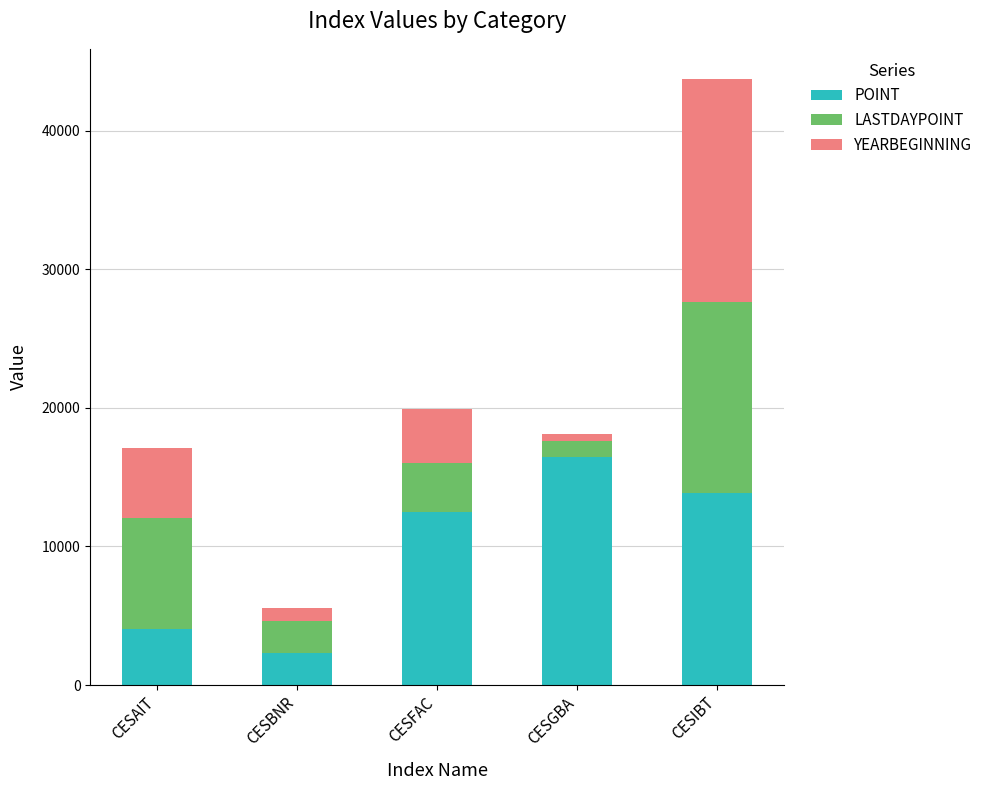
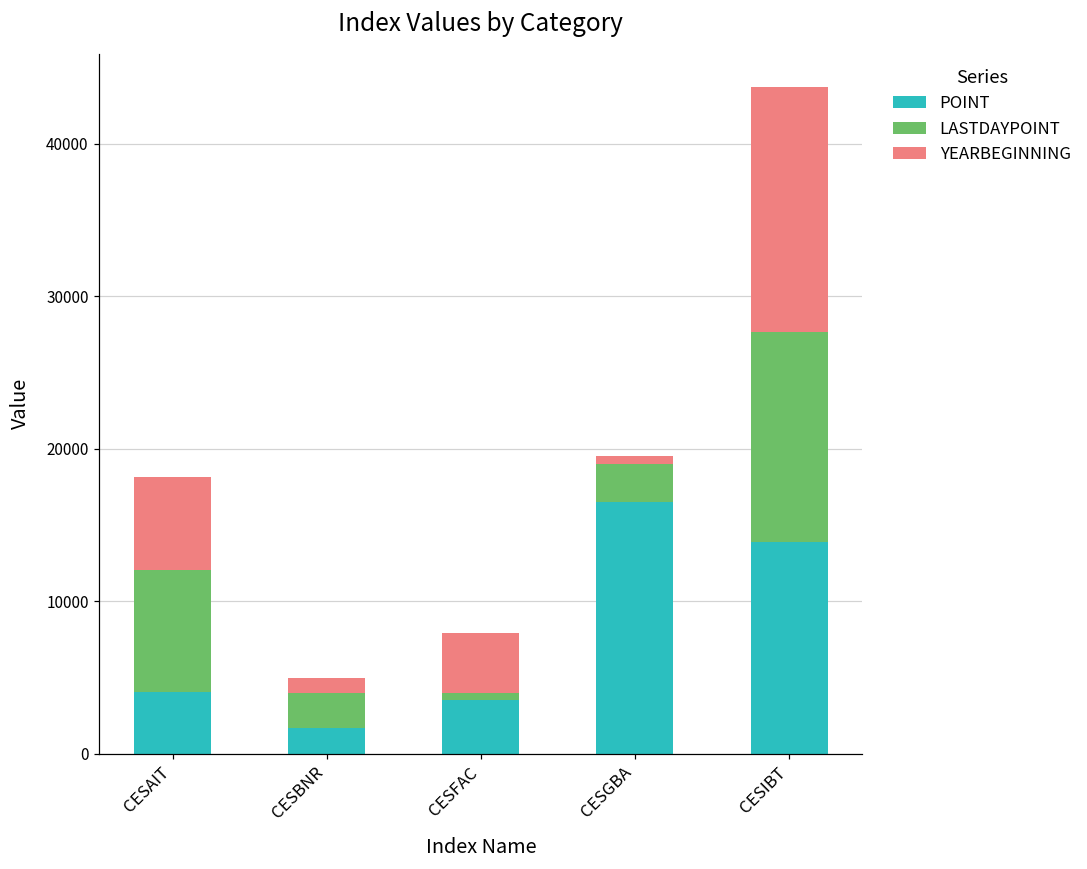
  {
    "POINT": {
      "CESAIT": 4000,
-     "CESBNR": 2300,
-     "CESFAC": 12500,
+     "CESBNR": 1700,
+     "CESFAC": 3500,
      "CESGBA": 16500,
      "CESIBT": 13900
    },
    "LASTDAYPOINT": {
      "CESAIT": 8100,
      "CESBNR": 2300,
-     "CESFAC": 3500,
-     "CESGBA": 1100,
+     "CESFAC": 500,
+     "CESGBA": 2500,
      "CESIBT": 13800
    },
    "YEARBEGINNING": {
-     "CESAIT": 5000,
+     "CESAIT": 6100,
      "CESBNR": 900,
      "CESFAC": 3900,
      "CESGBA": 500,
      "CESIBT": 16100
    }
  }
